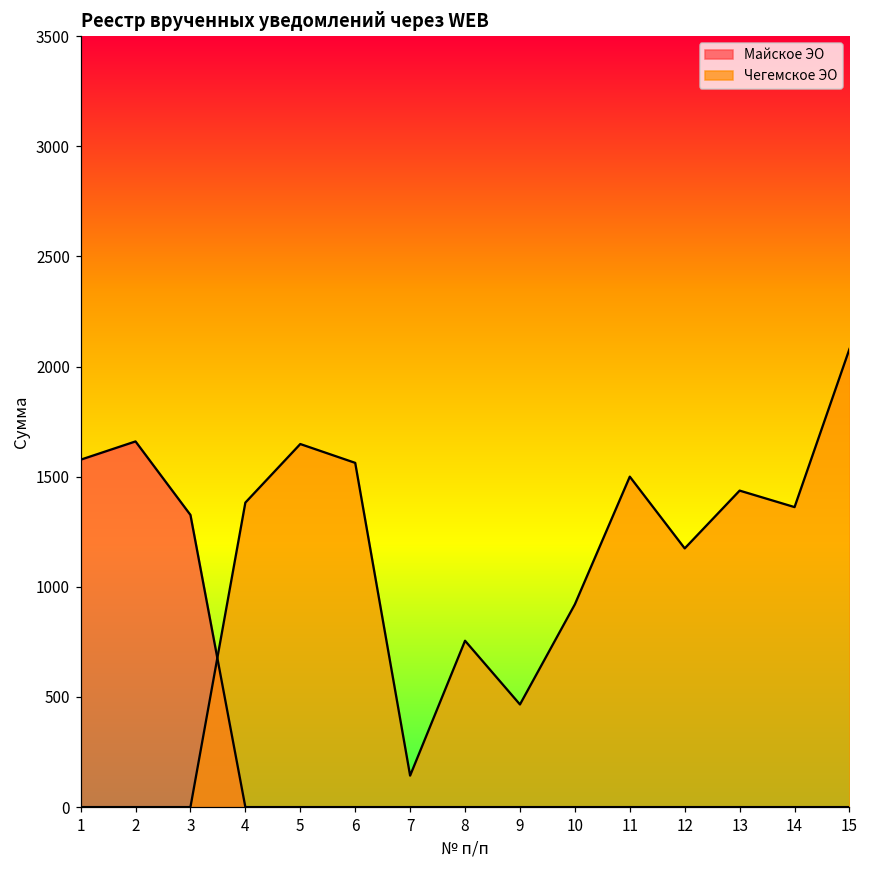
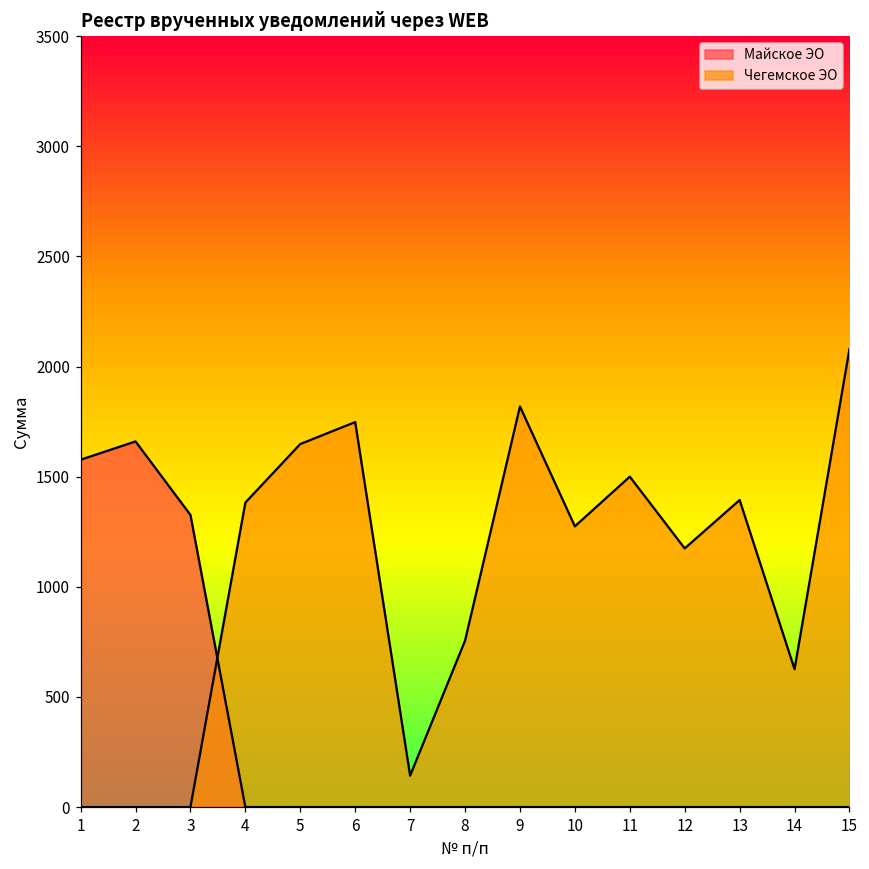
  {
    "Майское ЭО": {
      "1": 1580,
      "2": 1660,
      "3": 1330,
      "4": 0,
      "5": 0,
      "6": 0,
      "7": 0,
      "8": 0,
      "9": 0,
      "10": 0,
      "11": 0,
      "12": 0,
      "13": 0,
      "14": 0,
      "15": 0
    },
    "Чегемское ЭО": {
      "1": 0,
      "2": 0,
      "3": 0,
      "4": 1380,
      "5": 1650,
-     "6": 1560,
+     "6": 1750,
      "7": 140,
      "8": 760,
-     "9": 470,
-     "10": 920,
+     "9": 1820,
+     "10": 1270,
      "11": 1500,
      "12": 1170,
-     "13": 1440,
-     "14": 1360,
+     "13": 1390,
+     "14": 630,
      "15": 2080
    }
  }
